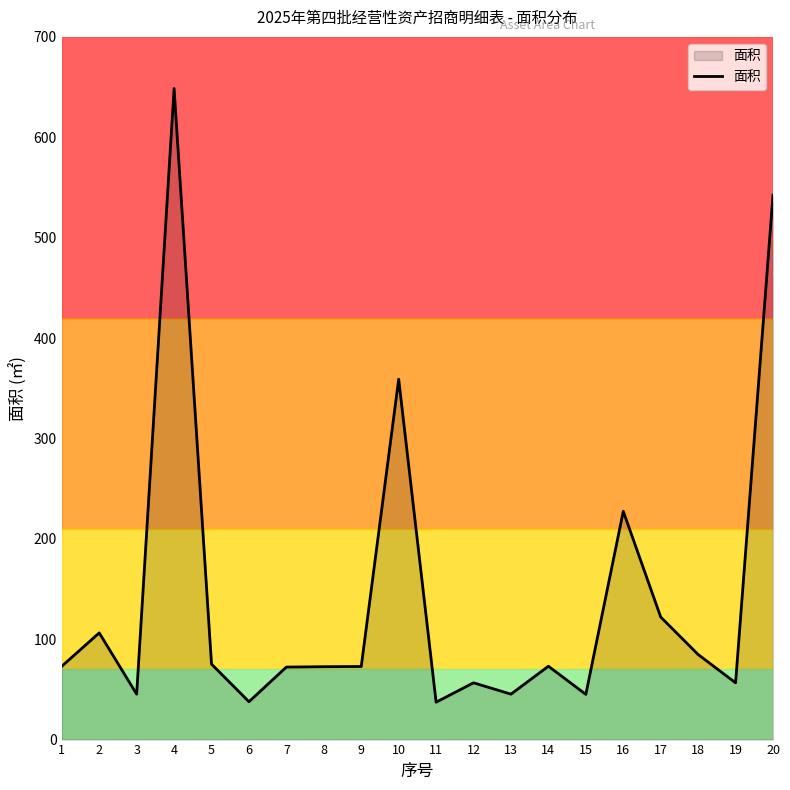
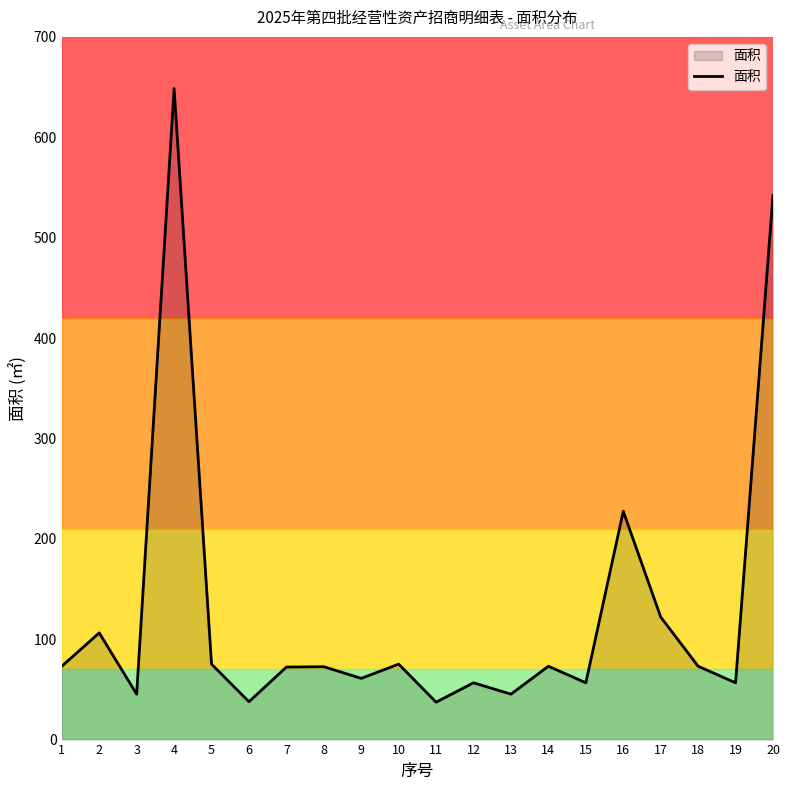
  {
    "1": 73,
    "2": 106,
    "3": 45,
    "4": 649,
    "5": 75,
    "6": 38,
    "7": 72,
    "8": 73,
-   "9": 73,
-   "10": 359,
+   "9": 61,
+   "10": 75,
    "11": 37,
    "12": 57,
    "13": 45,
    "14": 73,
-   "15": 45,
+   "15": 57,
    "16": 227,
    "17": 122,
-   "18": 85,
+   "18": 73,
    "19": 57,
    "20": 542
  }
